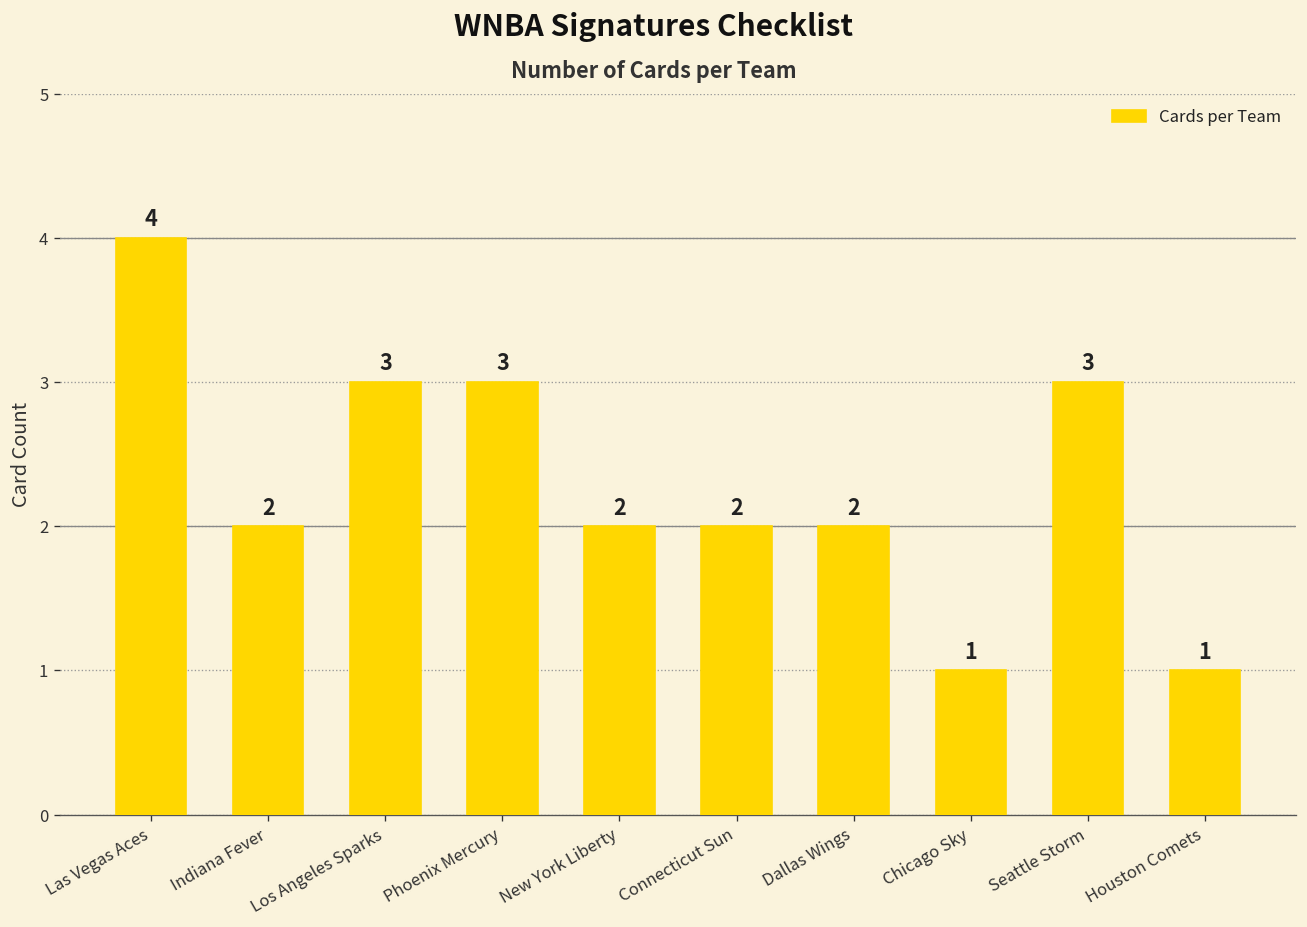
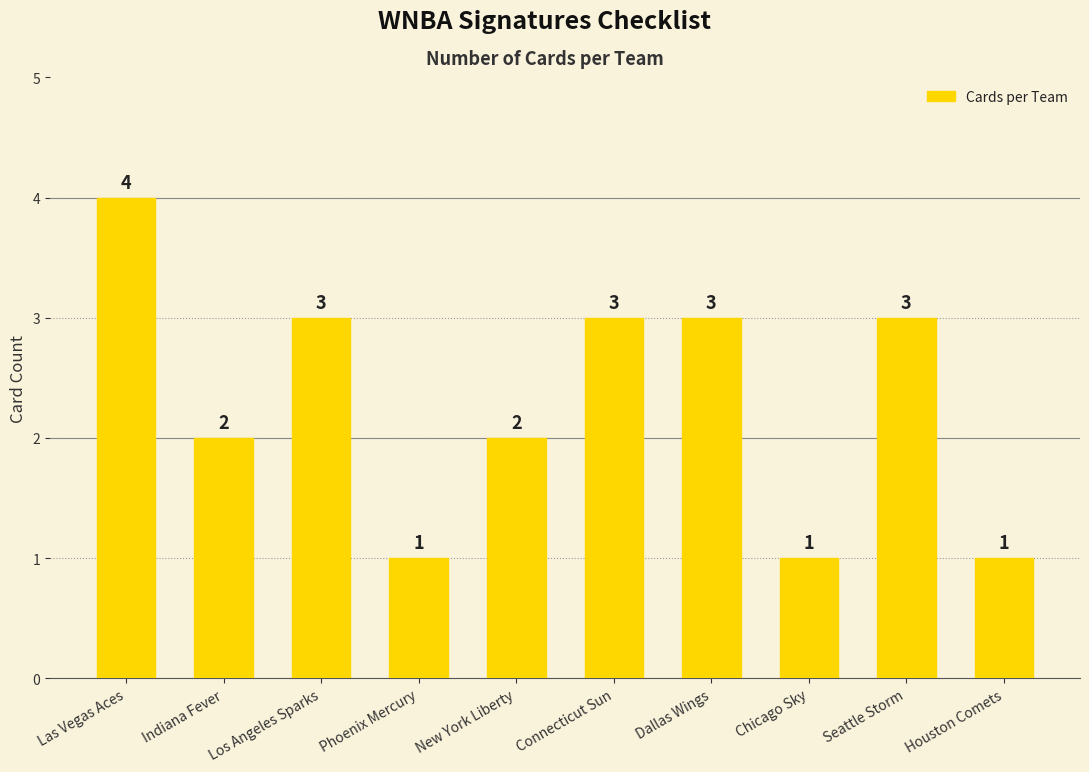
  {
    "Las Vegas Aces": 4,
    "Indiana Fever": 2,
    "Los Angeles Sparks": 3,
-   "Phoenix Mercury": 3,
+   "Phoenix Mercury": 1,
    "New York Liberty": 2,
-   "Connecticut Sun": 2,
-   "Dallas Wings": 2,
+   "Connecticut Sun": 3,
+   "Dallas Wings": 3,
    "Chicago Sky": 1,
    "Seattle Storm": 3,
    "Houston Comets": 1
  }
